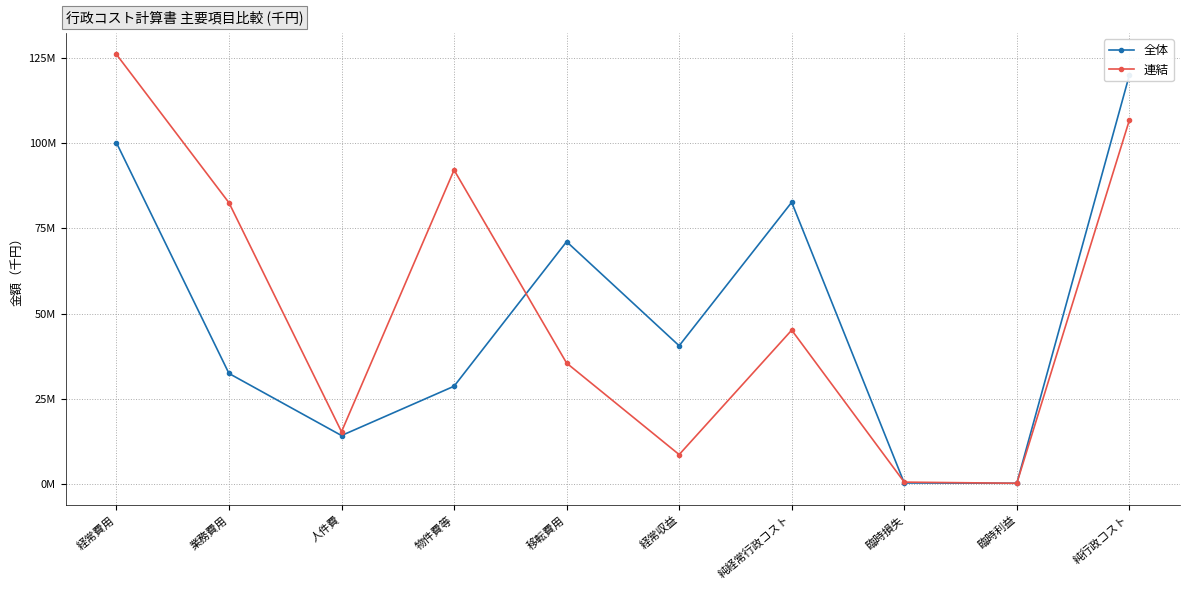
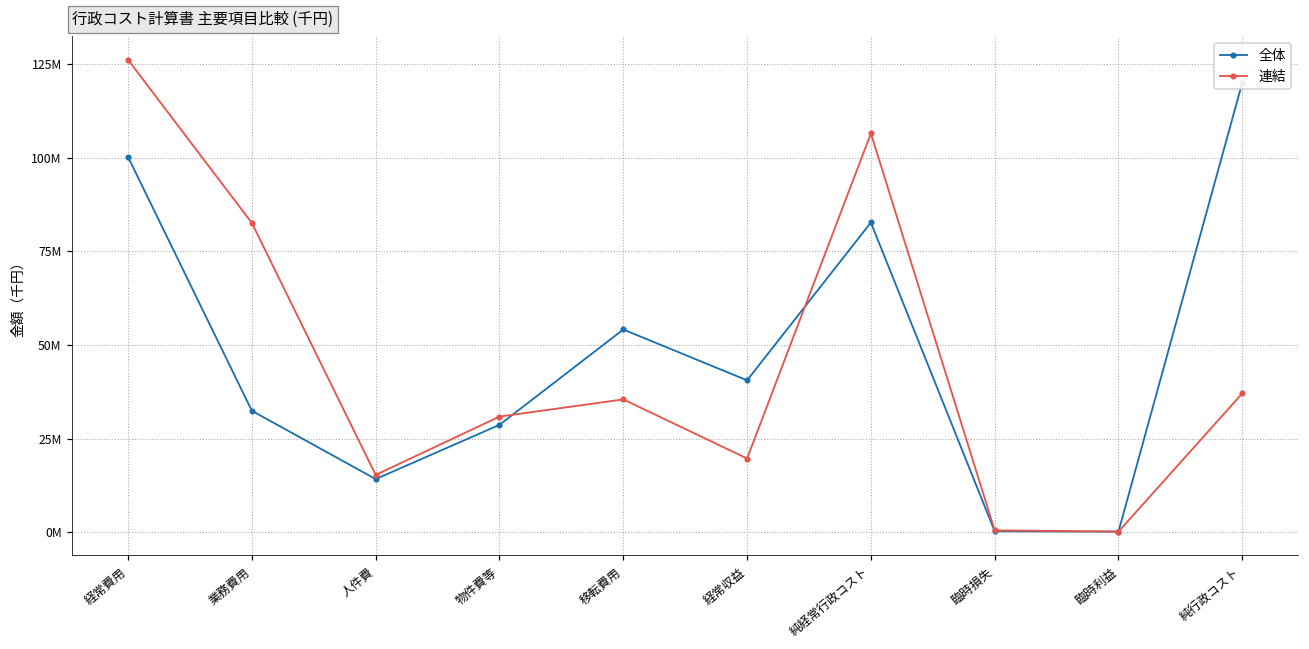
  {
    "全体": {
      "経常費用": 100000000,
      "業務費用": 32000000,
      "人件費": 14000000,
      "物件費等": 29000000,
-     "移転費用": 71000000,
+     "移転費用": 54000000,
      "経常収益": 41000000,
      "純経常行政コスト": 83000000
    },
    "連結": {
      "経常費用": 126000000,
      "業務費用": 83000000,
      "人件費": 15000000,
-     "物件費等": 92000000,
+     "物件費等": 31000000,
      "移転費用": 35000000,
-     "経常収益": 9000000,
-     "純経常行政コスト": 45000000,
-     "純行政コスト": 107000000
+     "経常収益": 20000000,
+     "純経常行政コスト": 106000000,
+     "純行政コスト": 37000000
    }
  }
